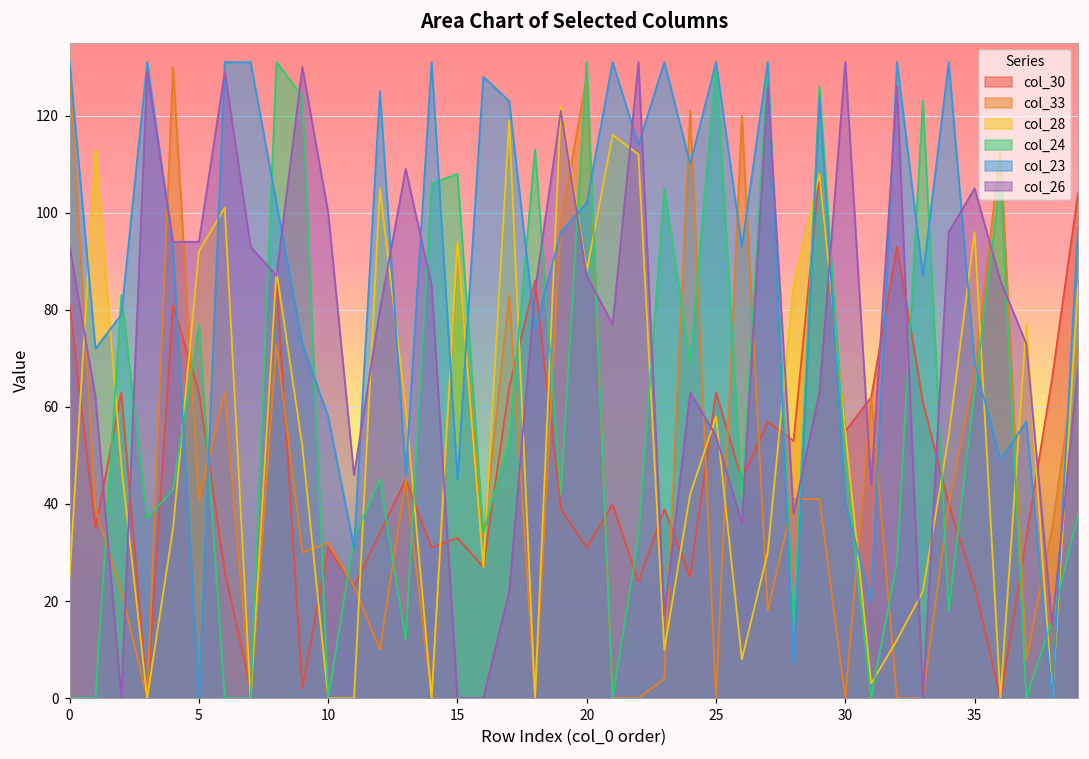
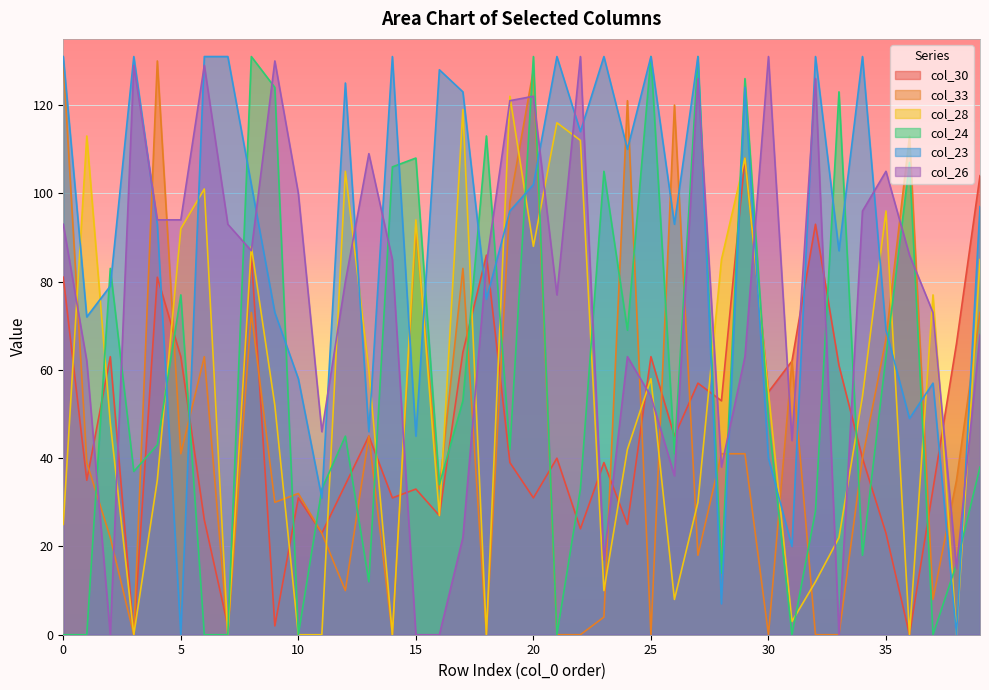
  {
    "col_24": {
      "0": 0,
      "5": 77,
      "15": 108,
      "20": 131,
      "30": 49,
      "35": 63
    },
    "col_23": {
      "0": 131,
      "5": 0,
      "10": 58,
      "15": 45,
      "20": 102,
      "30": 40,
      "35": 69
    },
    "col_26": {
      "0": 93,
      "5": 94,
      "10": 100,
      "15": 0,
-     "20": 87,
+     "20": 122,
      "25": 54,
      "30": 131,
      "35": 105
    }
  }
